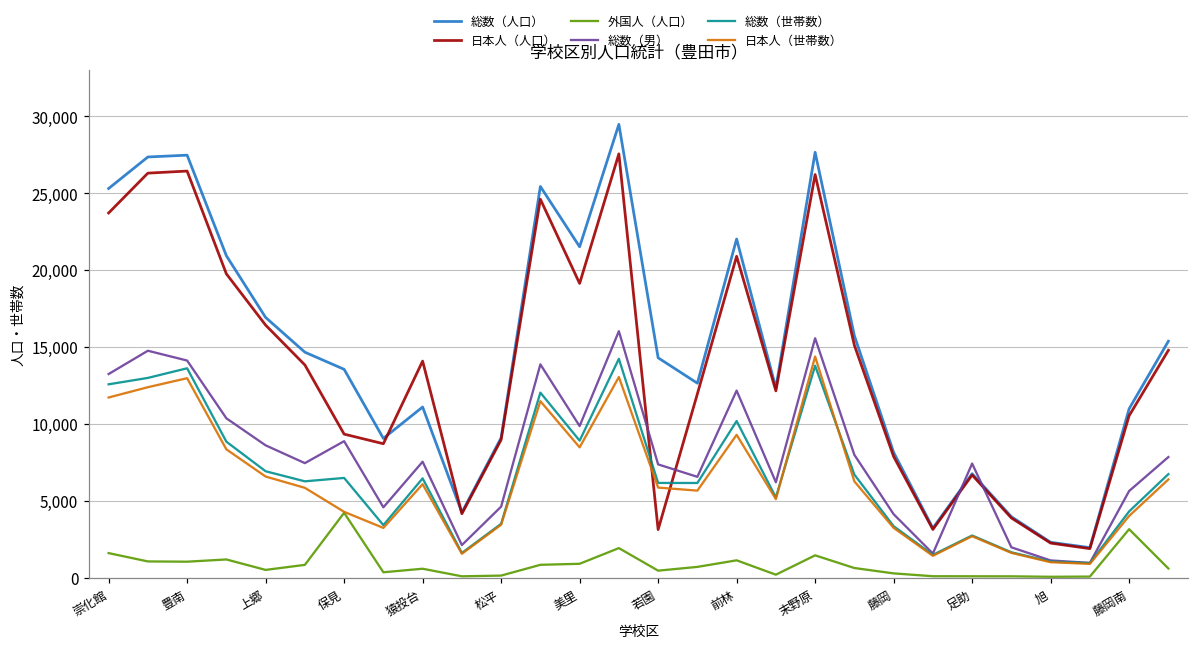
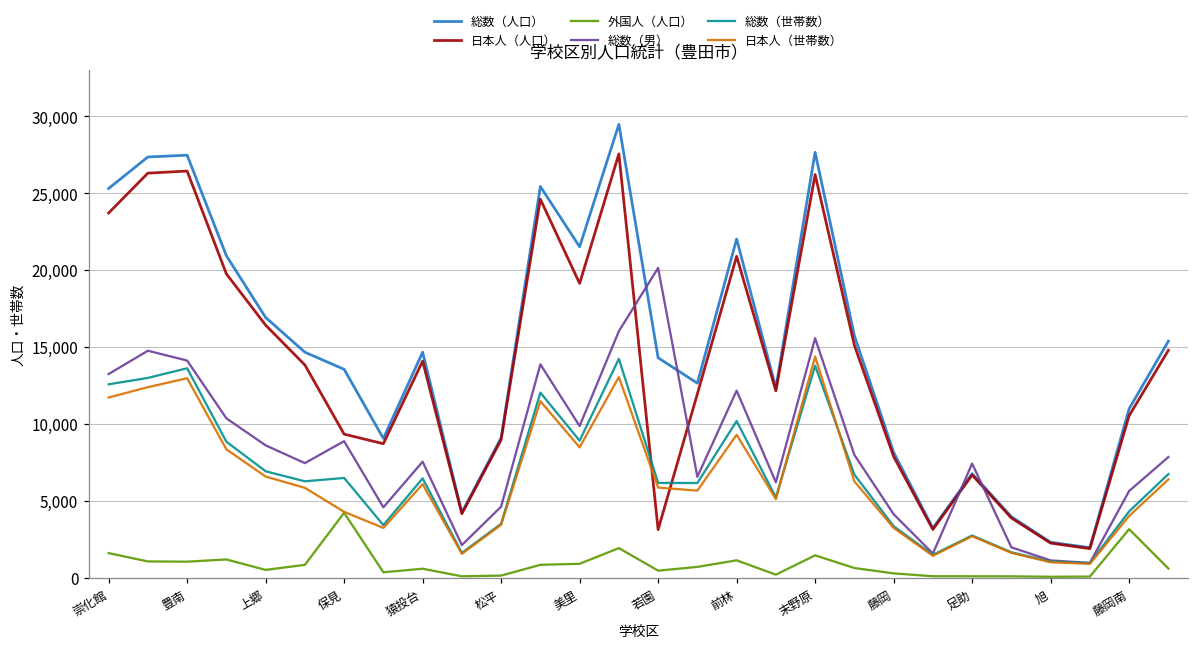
  {
    "総数（人口）": {
      "崇化館": "25,300",
      "豊南": "27,500",
      "上郷": "16,900",
      "保見": "13,500",
-     "猿投台": "11,100",
+     "猿投台": "14,700",
      "美里": "21,500",
      "若園": "14,300",
      "前林": "22,000",
      "末野原": "27,700",
      "藤岡": "8,100",
      "藤岡南": "11,000"
    },
    "日本人（人口）": {
      "崇化館": "23,700",
      "豊南": "26,400",
      "上郷": "16,400",
      "保見": "9,300",
      "猿投台": "14,100",
      "美里": "19,100",
      "若園": "3,100",
      "前林": "20,900",
      "末野原": "26,200",
      "藤岡": "7,900",
      "藤岡南": "10,500"
    },
    "外国人（人口）": {
      "崇化館": "1,600",
      "豊南": "1,000",
      "上郷": "500",
      "猿投台": "600",
      "松平": "100",
      "美里": "900",
      "若園": "500",
      "前林": "1,100",
      "末野原": "1,400",
      "藤岡": "300",
      "足助": "100",
      "旭": "100",
      "藤岡南": "3,100"
    },
    "総数（男）": {
      "崇化館": "13,200",
      "豊南": "14,100",
      "上郷": "8,600",
      "保見": "8,900",
      "猿投台": "7,500",
      "松平": "4,600",
      "美里": "9,900",
-     "若園": "7,400",
+     "若園": "20,100",
      "前林": "12,200",
      "末野原": "15,600",
      "藤岡": "4,100",
      "足助": "7,400",
      "藤岡南": "5,600"
    },
    "総数（世帯数）": {
      "崇化館": "12,600",
      "豊南": "13,600",
      "上郷": "6,900",
      "保見": "6,500",
      "猿投台": "6,500",
      "美里": "8,900",
      "若園": "6,200",
      "前林": "10,200",
      "末野原": "13,800",
      "藤岡南": "4,300"
    },
    "日本人（世帯数）": {
      "崇化館": "11,700",
      "豊南": "13,000",
      "上郷": "6,600",
      "猿投台": "6,100",
      "美里": "8,500",
      "若園": "5,900",
      "前林": "9,300",
      "末野原": "14,400",
      "藤岡南": "4,000"
    }
  }
